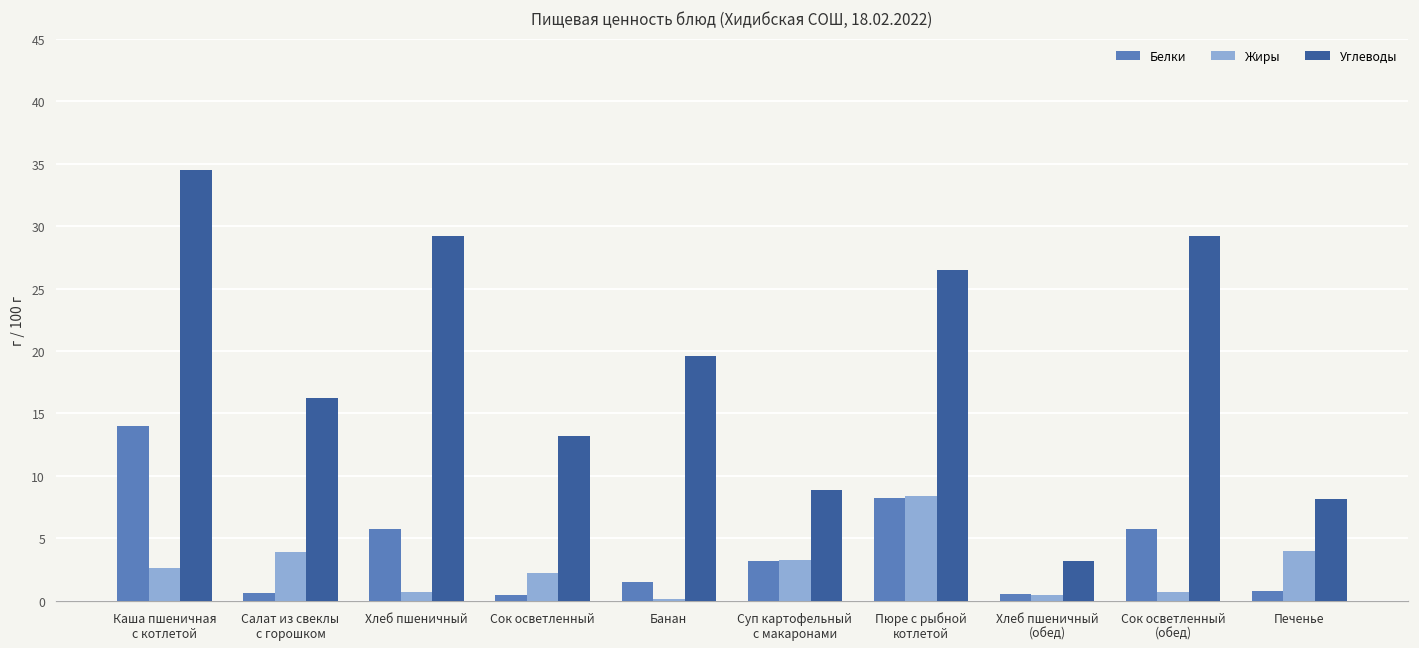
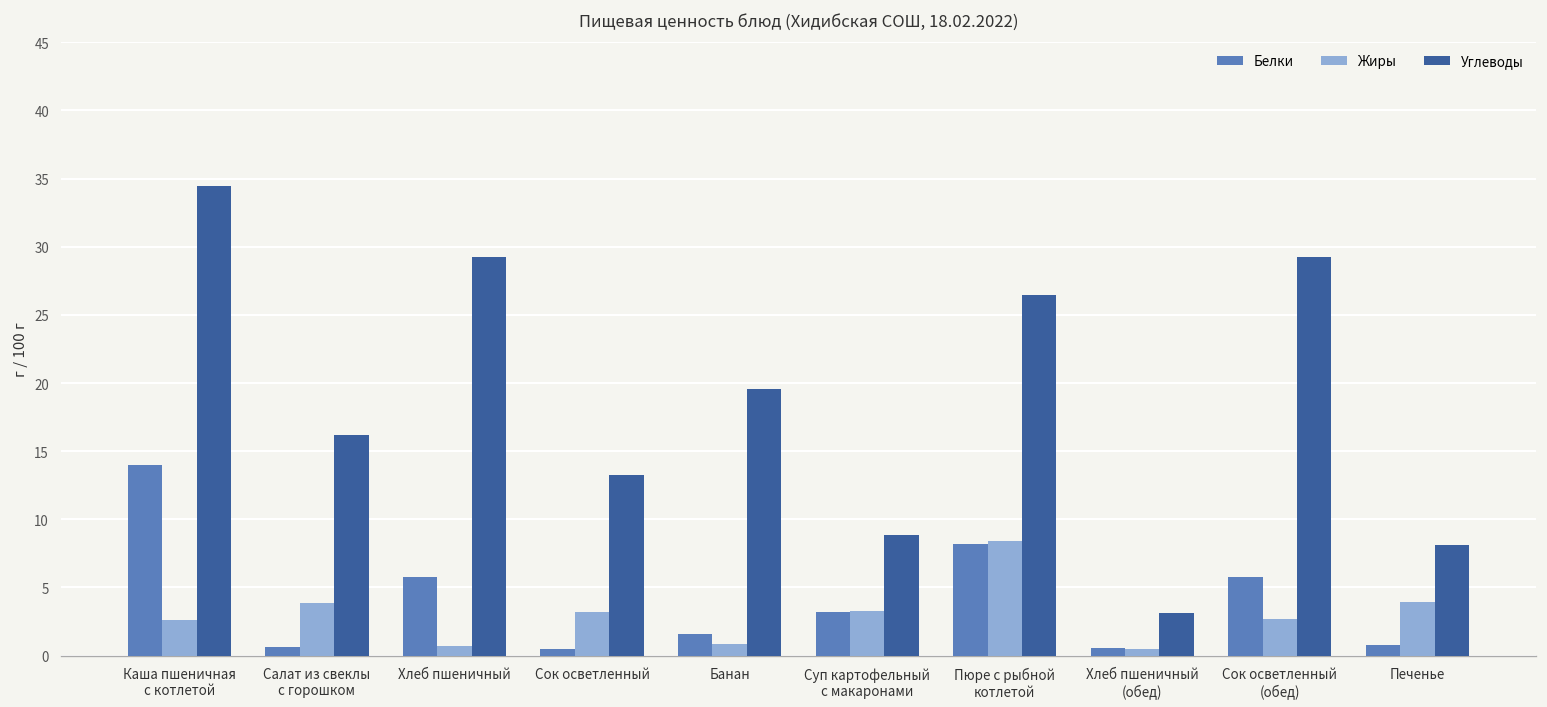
  {
    "Жиры": {
      "Каша пшеничная с котлетой": 2.6,
      "Салат из свеклы с горошком": 3.9,
      "Хлеб пшеничный": 0.7,
-     "Сок осветленный": 2.2,
-     "Банан": 0.1,
+     "Сок осветленный": 3.2,
+     "Банан": 0.9,
      "Суп картофельный с макаронами": 3.2,
      "Пюре с рыбной котлетой": 8.4,
      "Хлеб пшеничный (обед)": 0.5,
-     "Сок осветленный (обед)": 0.7,
+     "Сок осветленный (обед)": 2.7,
      "Печенье": 4.0
    }
  }
